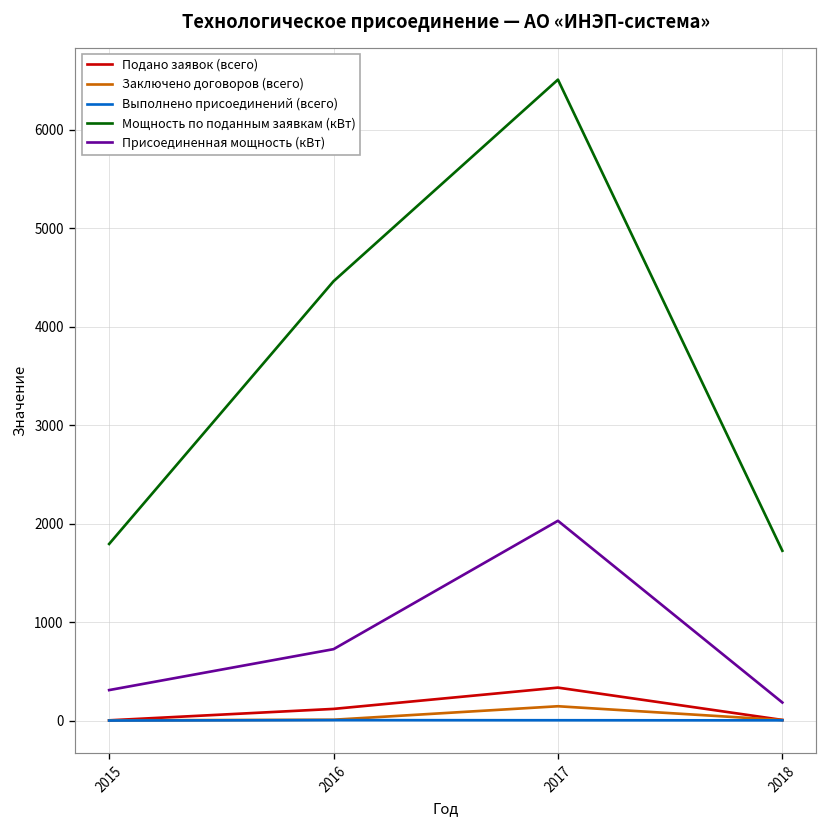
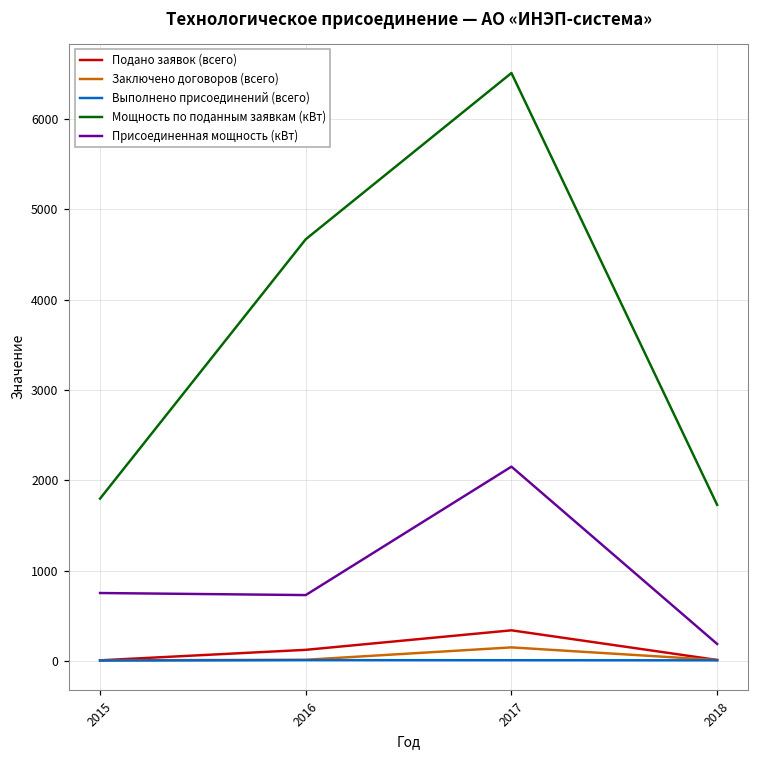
  {
    "Подано заявок (всего)": {
      "2016": 100,
      "2017": 300
    },
    "Заключено договоров (всего)": {
      "2017": 100
    },
    "Выполнено присоединений (всего)": {
      "2017": 0
    },
    "Мощность по поданным заявкам (кВт)": {
      "2015": 1800,
-     "2016": 4500,
+     "2016": 4700,
      "2017": 6500,
      "2018": 1700
    },
    "Присоединенная мощность (кВт)": {
-     "2015": 300,
+     "2015": 800,
      "2016": 700,
-     "2017": 2000,
+     "2017": 2200,
      "2018": 200
    }
  }
